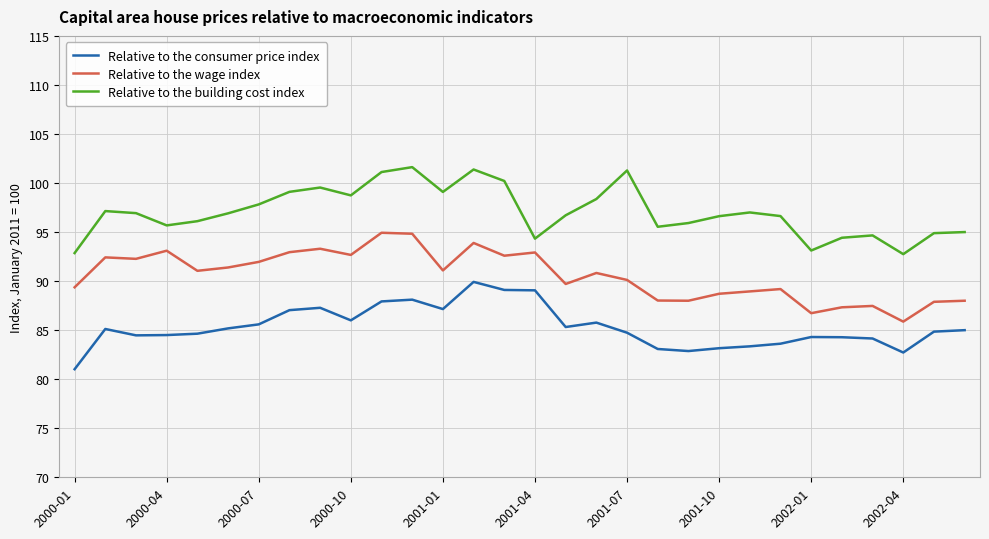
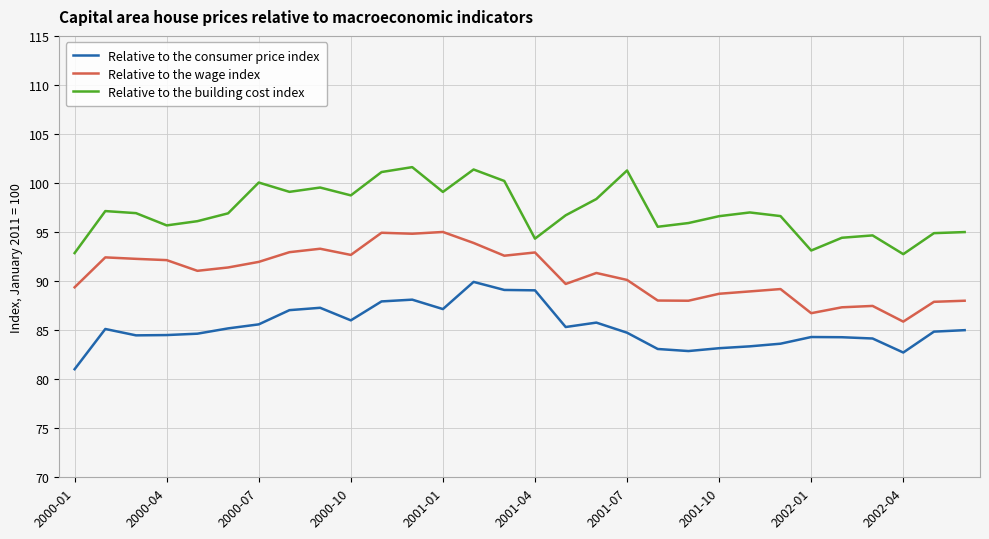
  {
    "Relative to the consumer price index": {
      "2000-01": 81,
      "2000-04": 85,
      "2000-07": 86,
      "2000-10": 86,
      "2001-01": 87,
      "2001-04": 89,
      "2001-07": 85,
      "2001-10": 83,
      "2002-01": 84,
      "2002-04": 83
    },
    "Relative to the wage index": {
      "2000-01": 89,
-     "2000-04": 93,
+     "2000-04": 92,
      "2000-07": 92,
      "2000-10": 93,
-     "2001-01": 91,
+     "2001-01": 95,
      "2001-04": 93,
      "2001-07": 90,
      "2001-10": 89,
      "2002-01": 87,
      "2002-04": 86
    },
    "Relative to the building cost index": {
      "2000-01": 93,
      "2000-04": 96,
-     "2000-07": 98,
+     "2000-07": 100,
      "2000-10": 99,
      "2001-01": 99,
      "2001-04": 94,
      "2001-07": 101,
      "2001-10": 97,
      "2002-01": 93,
      "2002-04": 93
    }
  }
